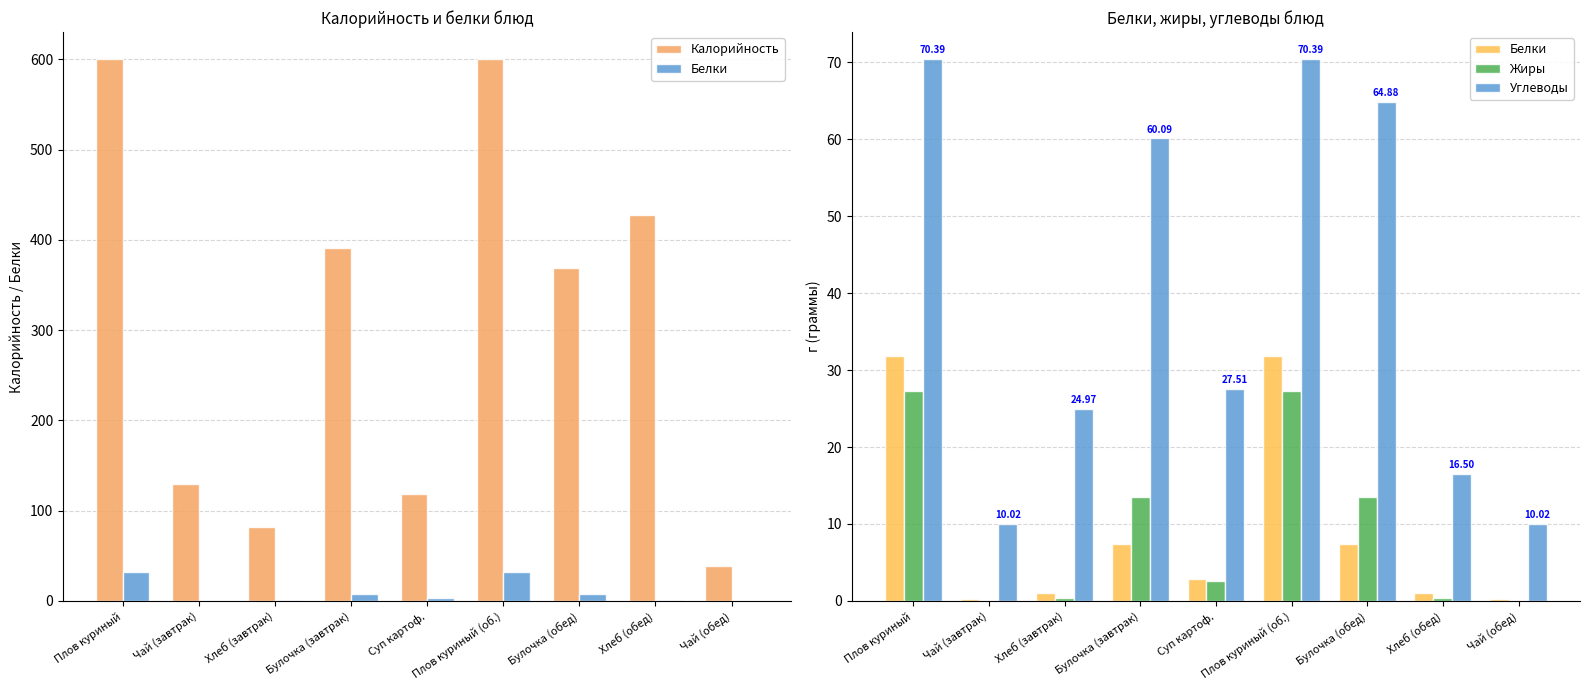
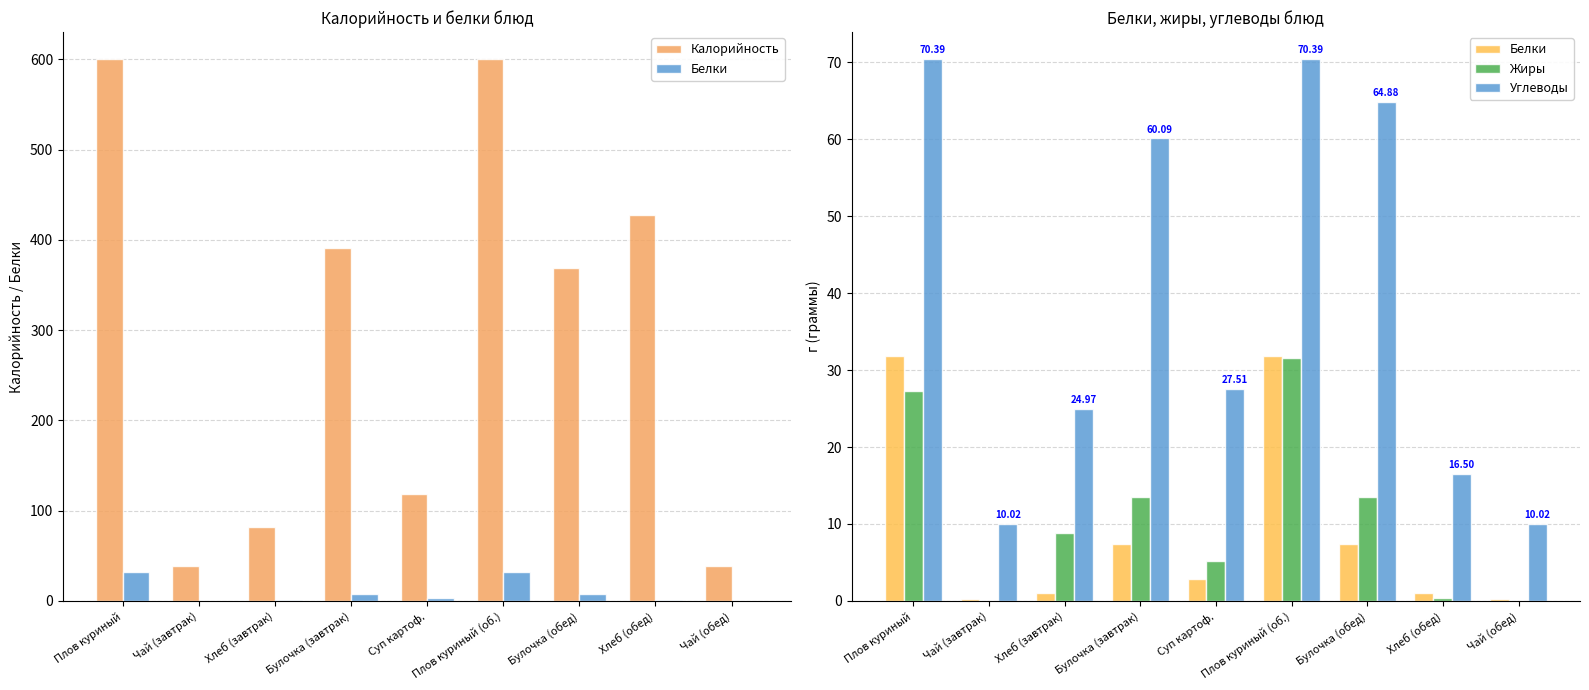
  {
    "Калорийность и белки блюд": {
      "Калорийность": {
        "Плов куриный": 600,
-       "Чай (завтрак)": 130,
+       "Чай (завтрак)": 40,
        "Хлеб (завтрак)": 80,
        "Булочка (завтрак)": 390,
        "Суп картоф.": 120,
        "Плов куриный (об.)": 600,
        "Булочка (обед)": 370,
        "Хлеб (обед)": 430,
        "Чай (обед)": 40
      }
    },
    "Белки, жиры, углеводы блюд": {
      "Белки": {
        "Плов куриный": 32,
        "Хлеб (завтрак)": 1,
        "Булочка (завтрак)": 7,
        "Суп картоф.": 3,
        "Плов куриный (об.)": 32,
        "Булочка (обед)": 7,
        "Хлеб (обед)": 1
      },
      "Жиры": {
        "Плов куриный": 27,
        "Чай (завтрак)": 0,
-       "Хлеб (завтрак)": 0,
+       "Хлеб (завтрак)": 9,
        "Булочка (завтрак)": 13,
-       "Суп картоф.": 3,
-       "Плов куриный (об.)": 27,
+       "Суп картоф.": 5,
+       "Плов куриный (об.)": 32,
        "Булочка (обед)": 13,
        "Хлеб (обед)": 0,
        "Чай (обед)": 0
      },
      "Углеводы": {
        "Плов куриный": 70.39,
        "Чай (завтрак)": 10.02,
        "Хлеб (завтрак)": 24.97,
        "Булочка (завтрак)": 60.09,
        "Суп картоф.": 27.51,
        "Плов куриный (об.)": 70.39,
        "Булочка (обед)": 64.88,
        "Хлеб (обед)": 16.50,
        "Чай (обед)": 10.02
      }
    }
  }
